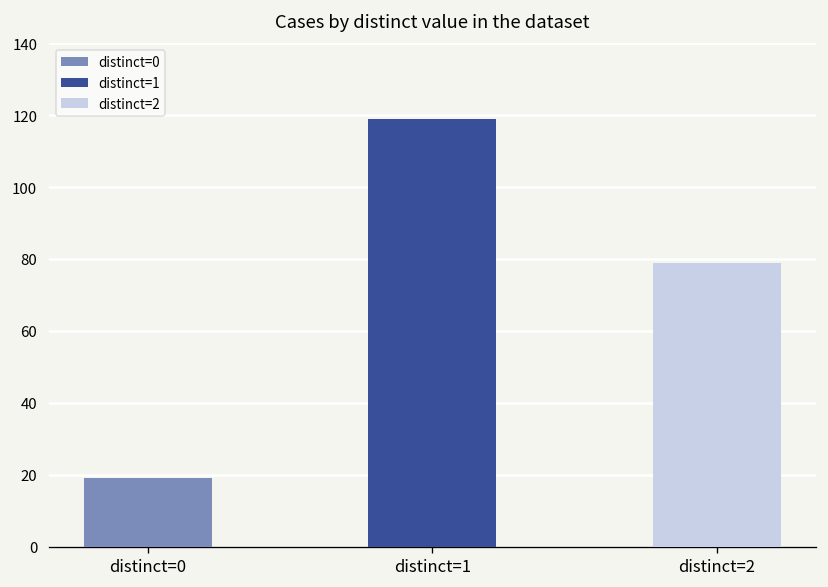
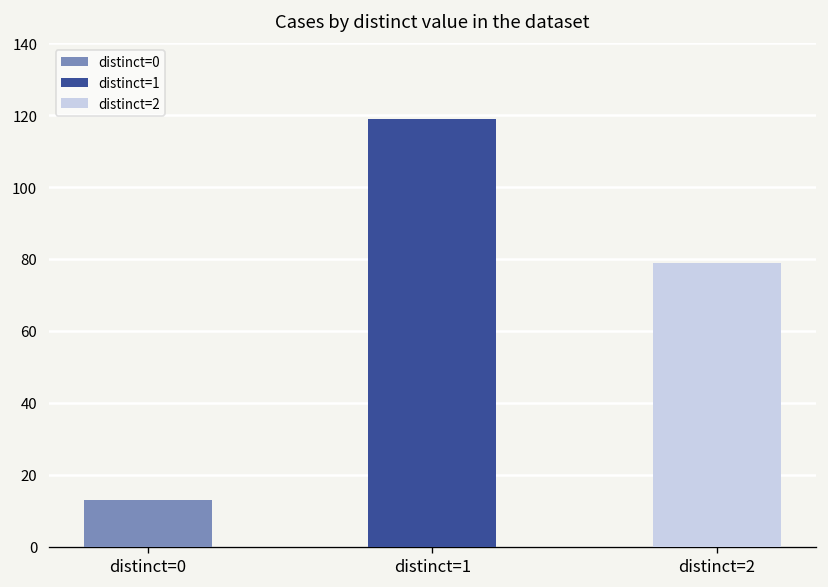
  {
-   "distinct=0": 19,
+   "distinct=0": 13,
    "distinct=1": 119,
    "distinct=2": 79
  }
